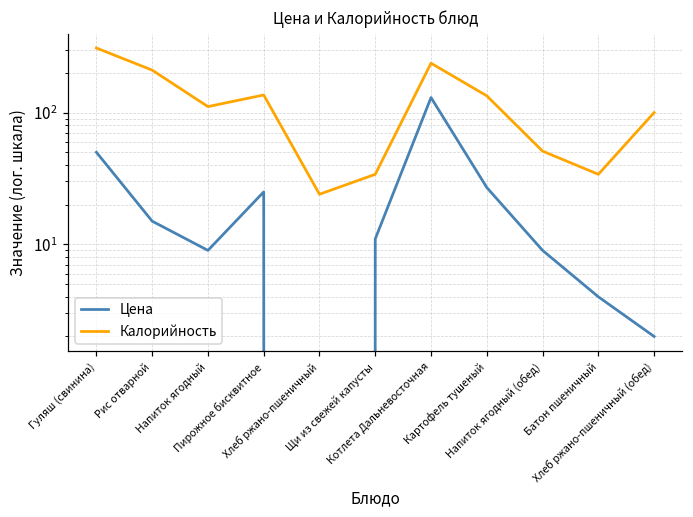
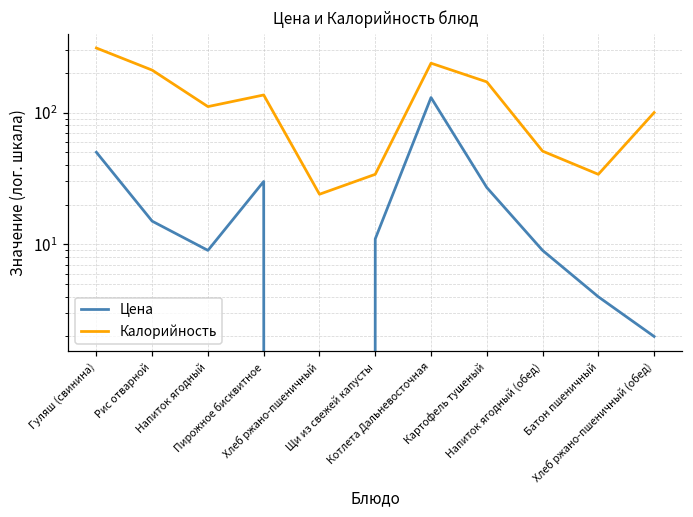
  {
    "Цена": {
      "Гуляш (свинина)": 50,
      "Рис отварной": 15,
      "Напиток ягодный": 9,
-     "Пирожное бисквитное": 25,
+     "Пирожное бисквитное": 30,
      "Щи из свежей капусты": 11,
      "Котлета Дальневосточная": 130,
      "Картофель тушеный": 27,
      "Напиток ягодный (обед)": 9,
      "Батон пшеничный": 4,
      "Хлеб ржано-пшеничный (обед)": 2
    },
    "Калорийность": {
      "Гуляш (свинина)": 310,
      "Рис отварной": 210,
      "Напиток ягодный": 110,
      "Пирожное бисквитное": 140,
      "Хлеб ржано-пшеничный": 24,
      "Щи из свежей капусты": 34,
      "Котлета Дальневосточная": 240,
-     "Картофель тушеный": 130,
+     "Картофель тушеный": 170,
      "Напиток ягодный (обед)": 51,
      "Батон пшеничный": 34,
      "Хлеб ржано-пшеничный (обед)": 100
    }
  }
